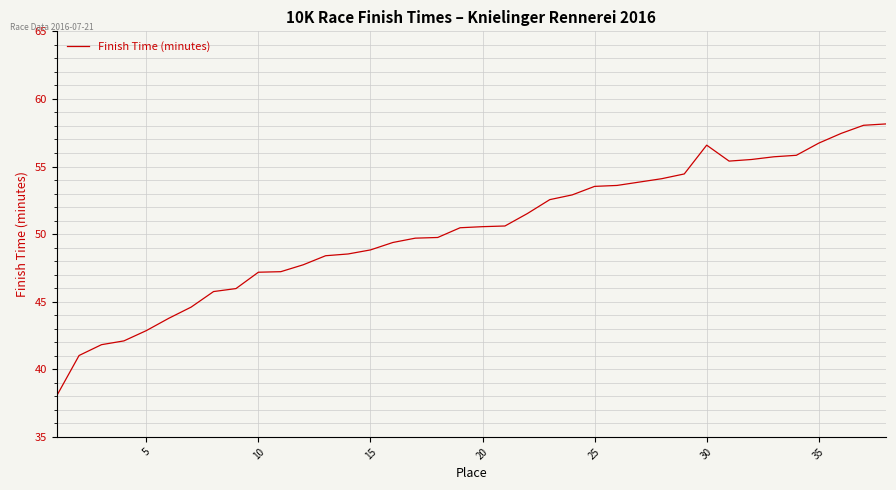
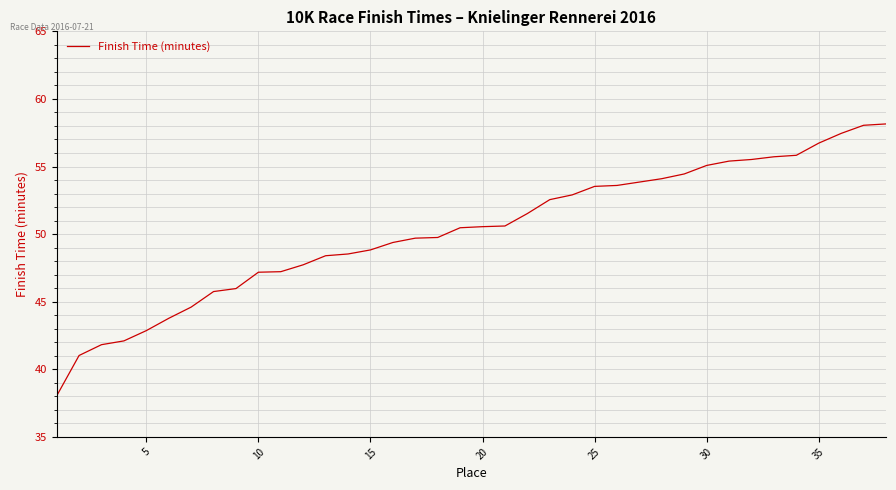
  {
    "5": 42.9,
    "10": 47.2,
    "15": 48.8,
    "20": 50.6,
    "25": 53.5,
-   "30": 56.6,
+   "30": 55.1,
    "35": 56.7
  }
